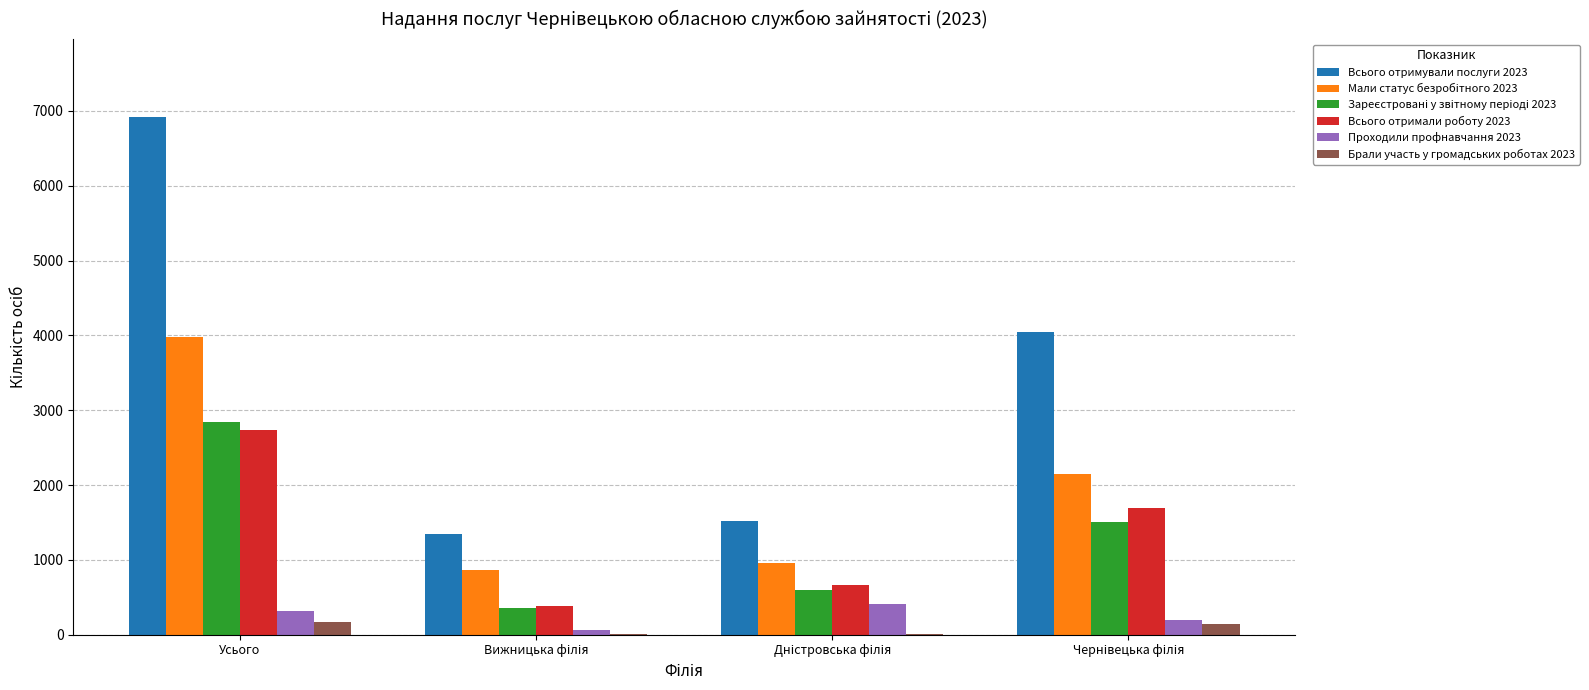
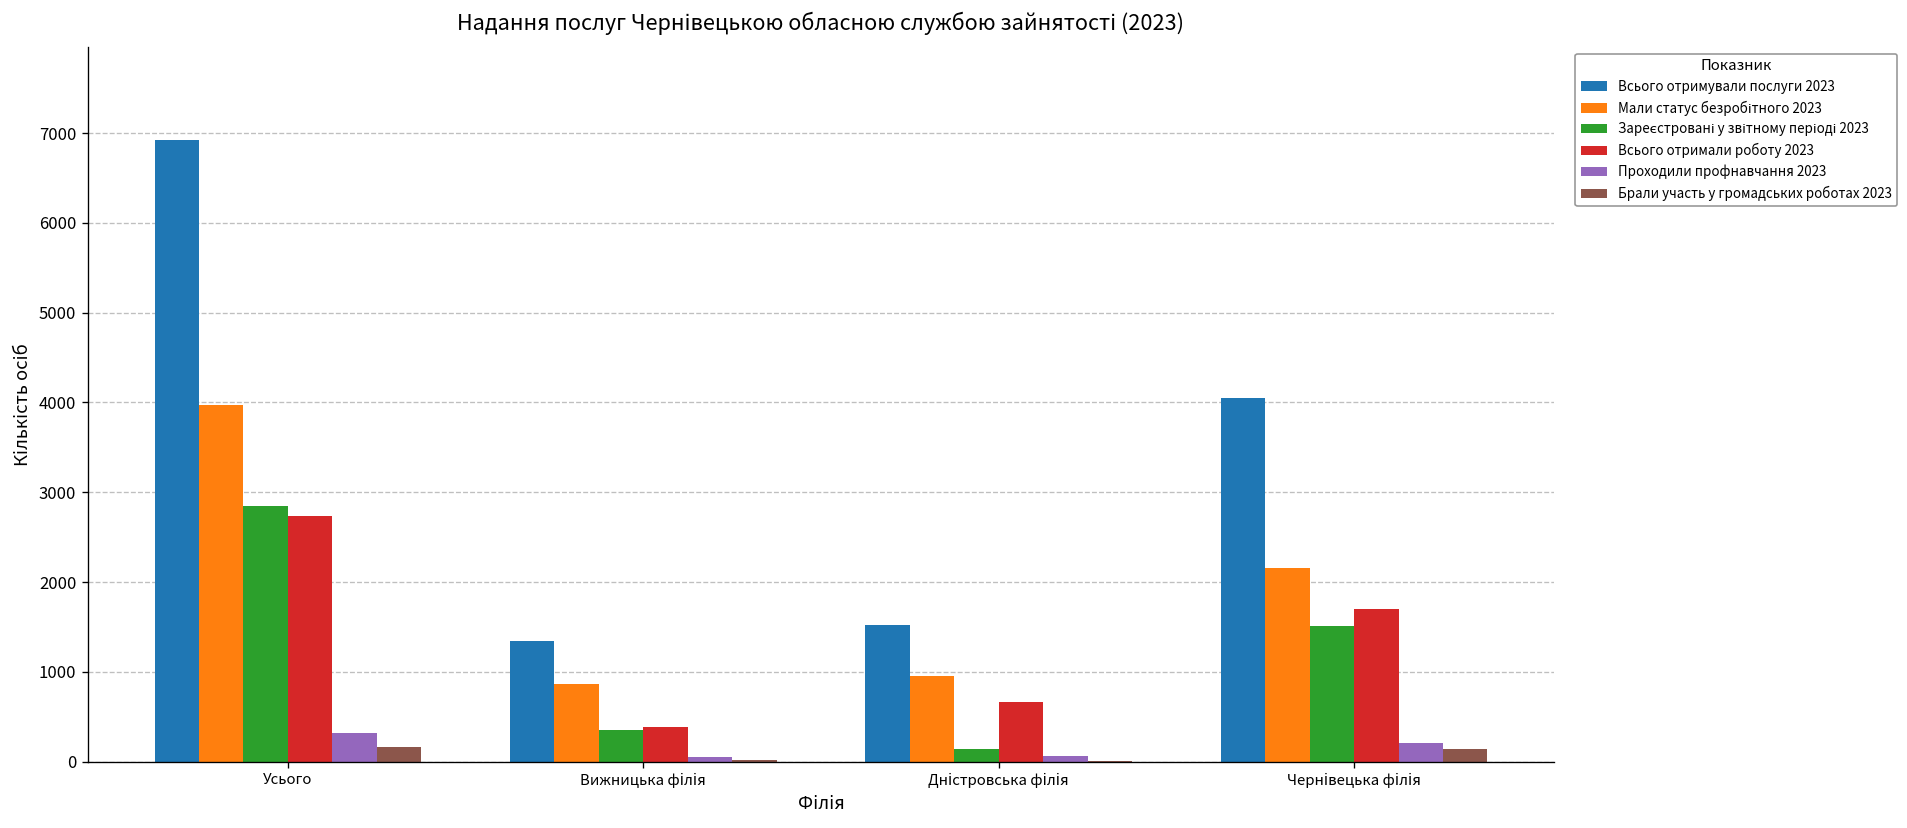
  {
    "Всього отримували послуги 2023": {
      "Усього": 6900,
      "Вижницька філія": 1300,
      "Дністровська філія": 1500,
      "Чернівецька філія": 4100
    },
    "Мали статус безробітного 2023": {
      "Усього": 4000,
      "Вижницька філія": 900,
      "Дністровська філія": 1000,
      "Чернівецька філія": 2200
    },
    "Зареєстровані у звітному періоді 2023": {
      "Усього": 2800,
      "Вижницька філія": 400,
-     "Дністровська філія": 600,
+     "Дністровська філія": 100,
      "Чернівецька філія": 1500
    },
    "Всього отримали роботу 2023": {
      "Усього": 2700,
      "Вижницька філія": 400,
      "Дністровська філія": 700,
      "Чернівецька філія": 1700
    },
    "Проходили профнавчання 2023": {
      "Усього": 300,
      "Вижницька філія": 100,
-     "Дністровська філія": 400,
+     "Дністровська філія": 100,
      "Чернівецька філія": 200
    },
    "Брали участь у громадських роботах 2023": {
      "Усього": 200,
      "Чернівецька філія": 100
    }
  }
